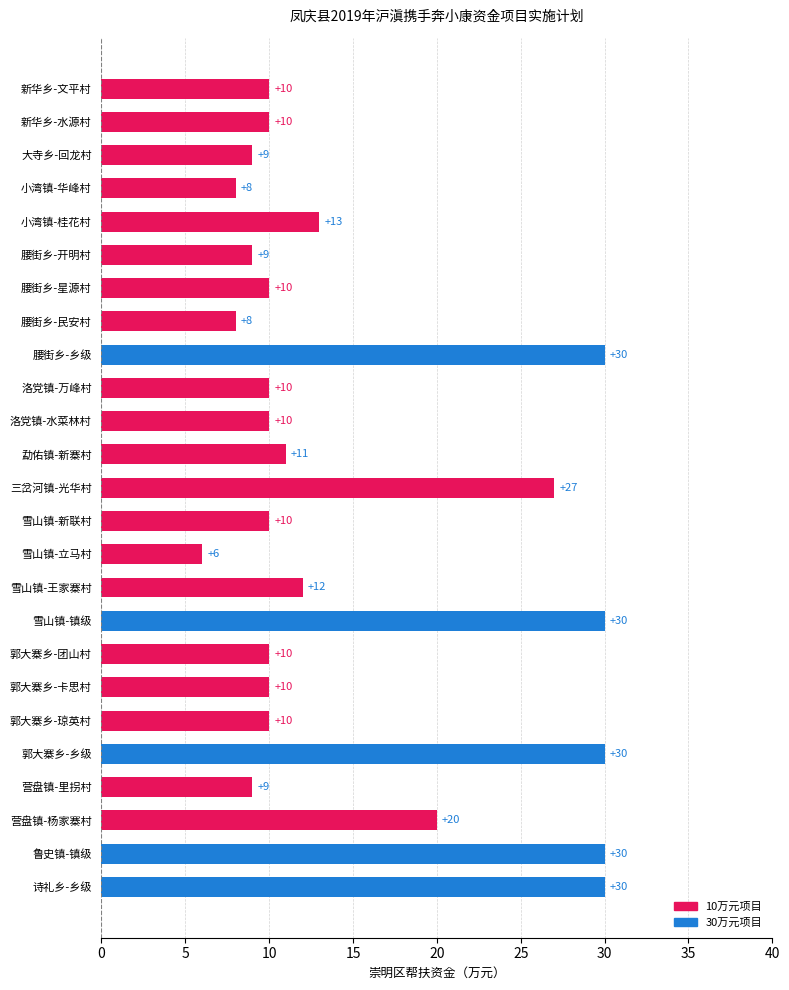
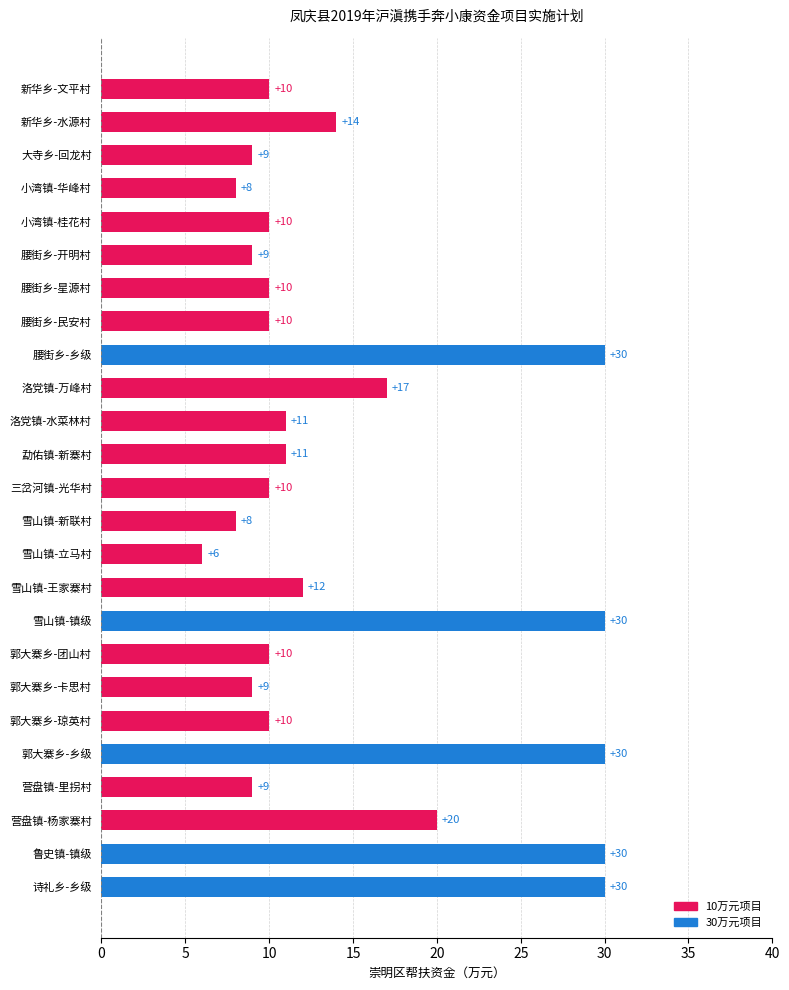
  {
    "新华乡-文平村": "+10",
-   "新华乡-水源村": "+10",
+   "新华乡-水源村": "+14",
    "大寺乡-回龙村": "+9",
    "小湾镇-华峰村": "+8",
-   "小湾镇-桂花村": "+13",
+   "小湾镇-桂花村": "+10",
    "腰街乡-开明村": "+9",
    "腰街乡-星源村": "+10",
-   "腰街乡-民安村": "+8",
+   "腰街乡-民安村": "+10",
    "腰街乡-乡级": "+30",
-   "洛党镇-万峰村": "+10",
-   "洛党镇-水菜林村": "+10",
+   "洛党镇-万峰村": "+17",
+   "洛党镇-水菜林村": "+11",
    "勐佑镇-新寨村": "+11",
-   "三岔河镇-光华村": "+27",
-   "雪山镇-新联村": "+10",
+   "三岔河镇-光华村": "+10",
+   "雪山镇-新联村": "+8",
    "雪山镇-立马村": "+6",
    "雪山镇-王家寨村": "+12",
    "雪山镇-镇级": "+30",
    "郭大寨乡-团山村": "+10",
-   "郭大寨乡-卡思村": "+10",
+   "郭大寨乡-卡思村": "+9",
    "郭大寨乡-琼英村": "+10",
    "郭大寨乡-乡级": "+30",
    "营盘镇-里拐村": "+9",
    "营盘镇-杨家寨村": "+20",
    "鲁史镇-镇级": "+30",
    "诗礼乡-乡级": "+30"
  }
